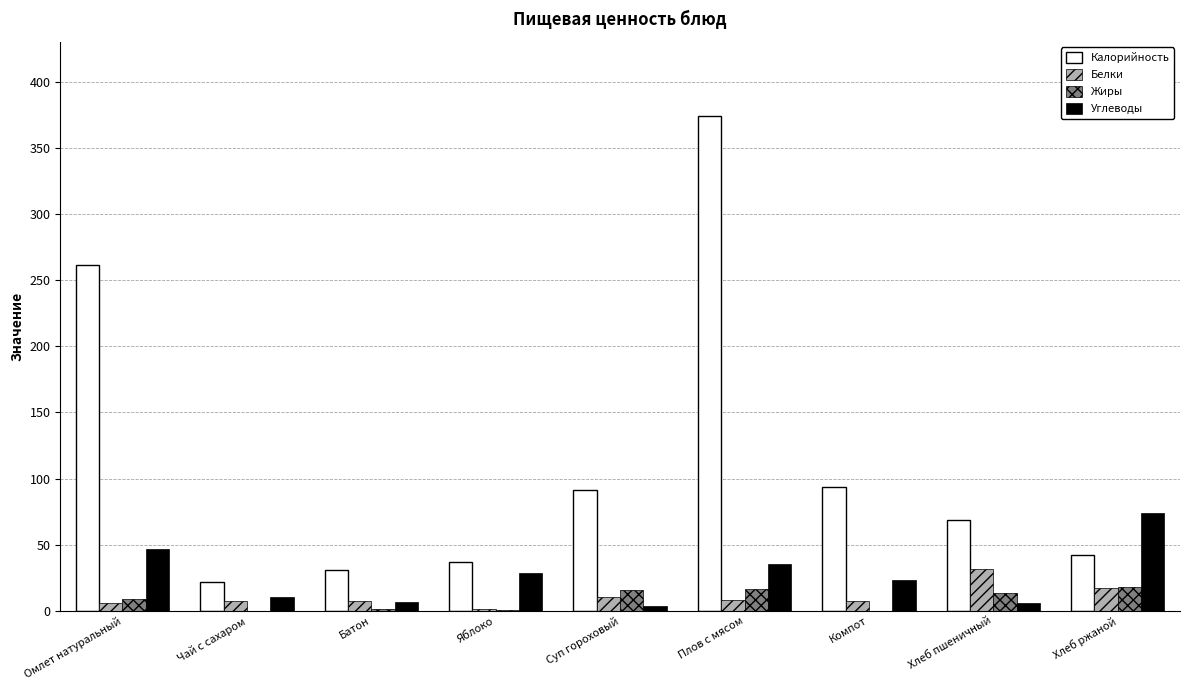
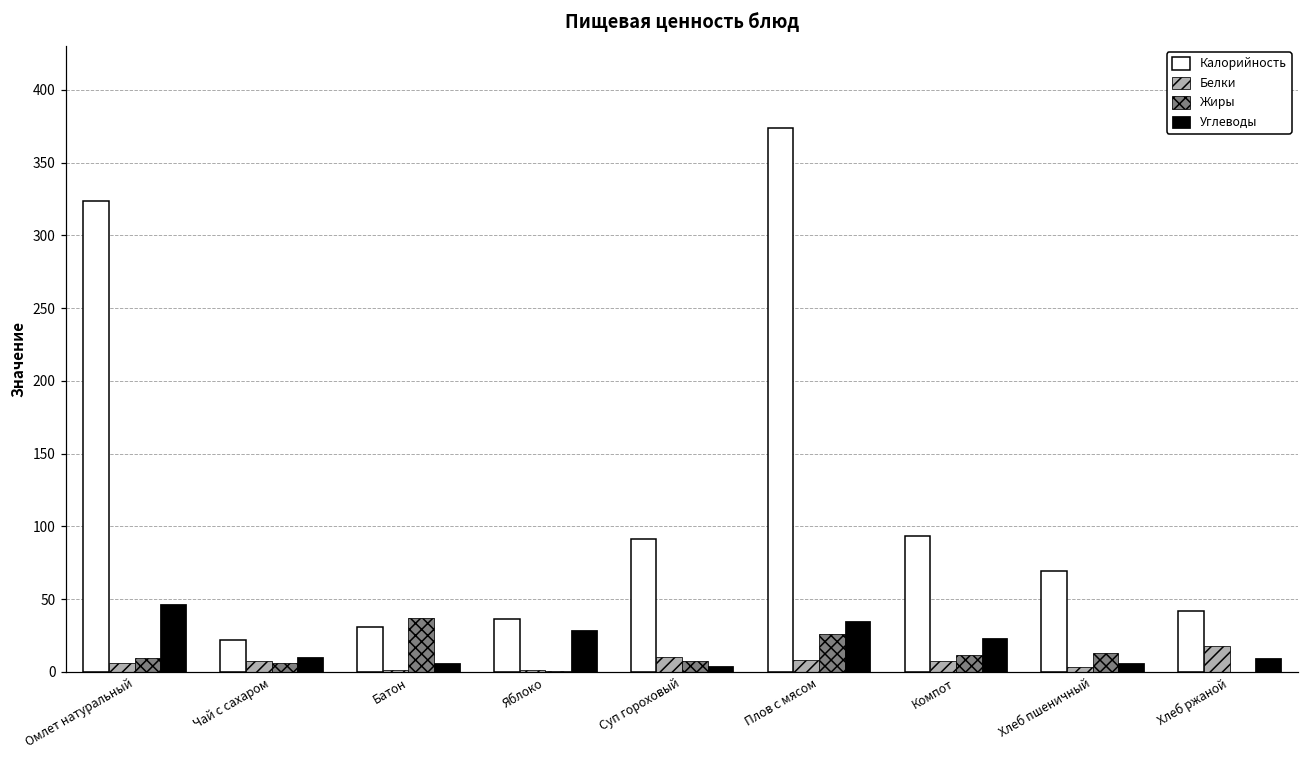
  {
    "Калорийность": {
-     "Омлет натуральный": 261,
+     "Омлет натуральный": 324,
      "Чай с сахаром": 22,
      "Батон": 31,
      "Яблоко": 37,
      "Суп гороховый": 91,
      "Плов с мясом": 374,
      "Компот": 94,
      "Хлеб пшеничный": 69,
      "Хлеб ржаной": 42
    },
    "Белки": {
      "Омлет натуральный": 6,
      "Чай с сахаром": 8,
-     "Батон": 7,
+     "Батон": 1,
      "Суп гороховый": 10,
      "Плов с мясом": 8,
      "Компот": 8,
-     "Хлеб пшеничный": 32,
+     "Хлеб пшеничный": 3,
      "Хлеб ржаной": 18
    },
    "Жиры": {
      "Омлет натуральный": 9,
-     "Чай с сахаром": 0,
-     "Батон": 1,
-     "Суп гороховый": 16,
-     "Плов с мясом": 17,
-     "Компот": 0,
+     "Чай с сахаром": 6,
+     "Батон": 37,
+     "Суп гороховый": 8,
+     "Плов с мясом": 26,
+     "Компот": 11,
      "Хлеб пшеничный": 13,
-     "Хлеб ржаной": 18
+     "Хлеб ржаной": 0
    },
    "Углеводы": {
      "Омлет натуральный": 47,
      "Чай с сахаром": 11,
      "Батон": 6,
      "Яблоко": 29,
      "Суп гороховый": 4,
      "Плов с мясом": 35,
      "Компот": 23,
      "Хлеб пшеничный": 6,
-     "Хлеб ржаной": 74
+     "Хлеб ржаной": 9
    }
  }
